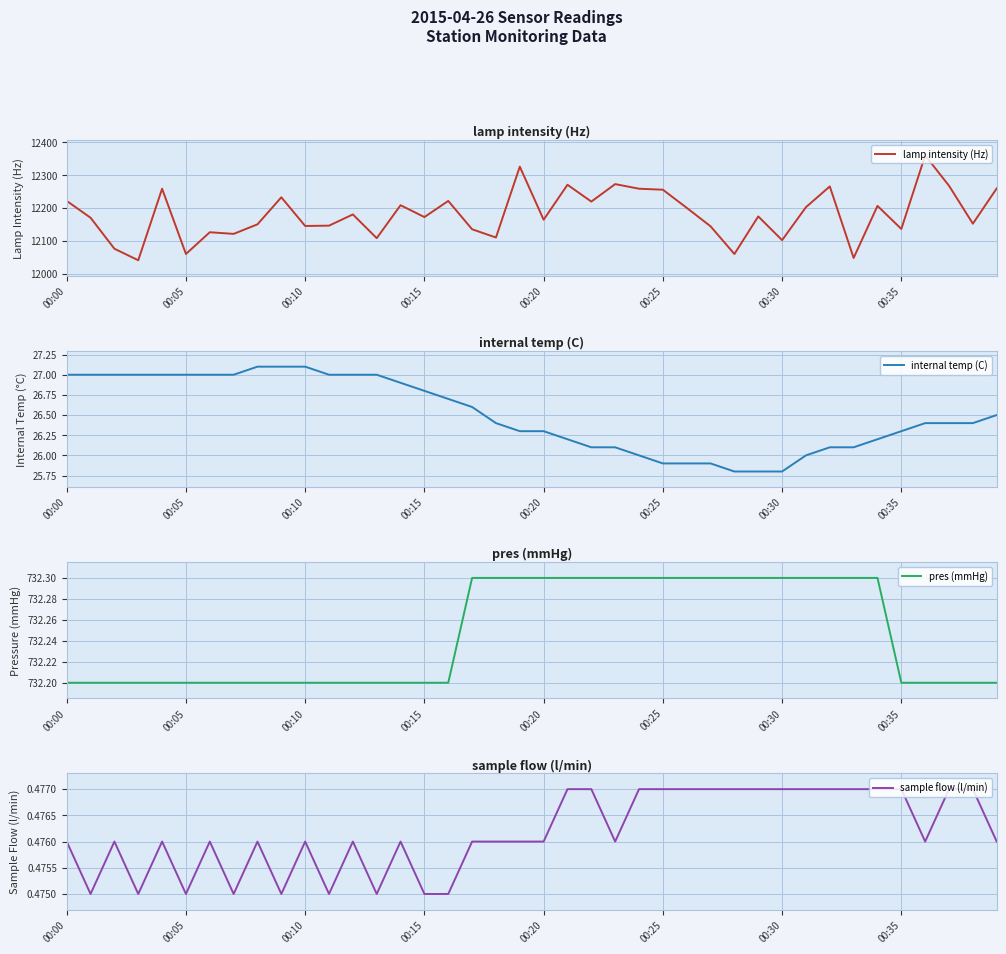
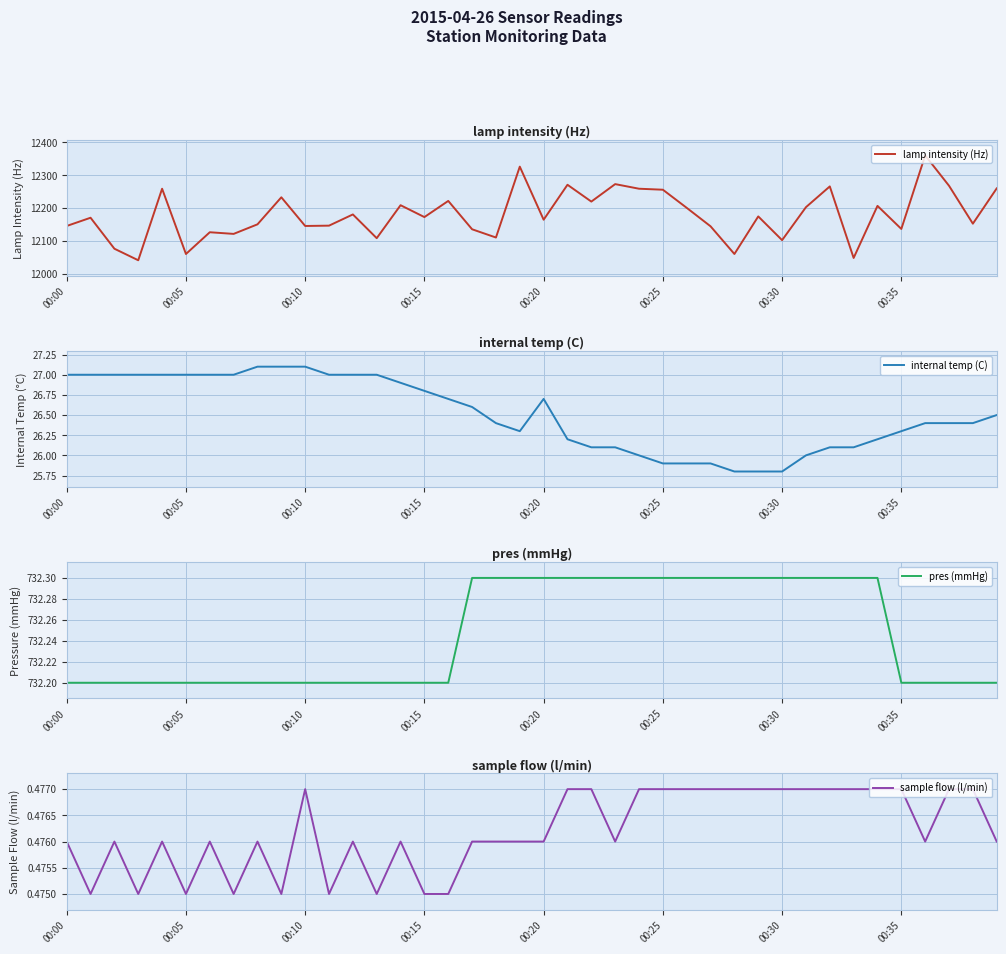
  {
    "lamp intensity (Hz)": {
-     "00:00": 12220,
+     "00:00": 12150,
      "00:05": 12060,
      "00:10": 12150,
      "00:15": 12170,
      "00:20": 12170,
      "00:25": 12260,
      "00:30": 12100,
      "00:35": 12140
    },
    "internal temp (C)": {
      "00:00": 27.0,
      "00:05": 27.0,
      "00:10": 27.1,
      "00:15": 26.8,
-     "00:20": 26.3,
+     "00:20": 26.7,
      "00:25": 25.9,
      "00:30": 25.8,
      "00:35": 26.3
    },
    "pres (mmHg)": {
      "00:00": 732.200,
      "00:05": 732.200,
      "00:10": 732.200,
      "00:15": 732.200,
      "00:20": 732.300,
      "00:25": 732.300,
      "00:30": 732.300,
      "00:35": 732.200
    },
    "sample flow (l/min)": {
      "00:00": 0.476,
      "00:05": 0.475,
-     "00:10": 0.476,
+     "00:10": 0.477,
      "00:15": 0.475,
      "00:20": 0.476,
      "00:25": 0.477,
      "00:30": 0.477
    }
  }
